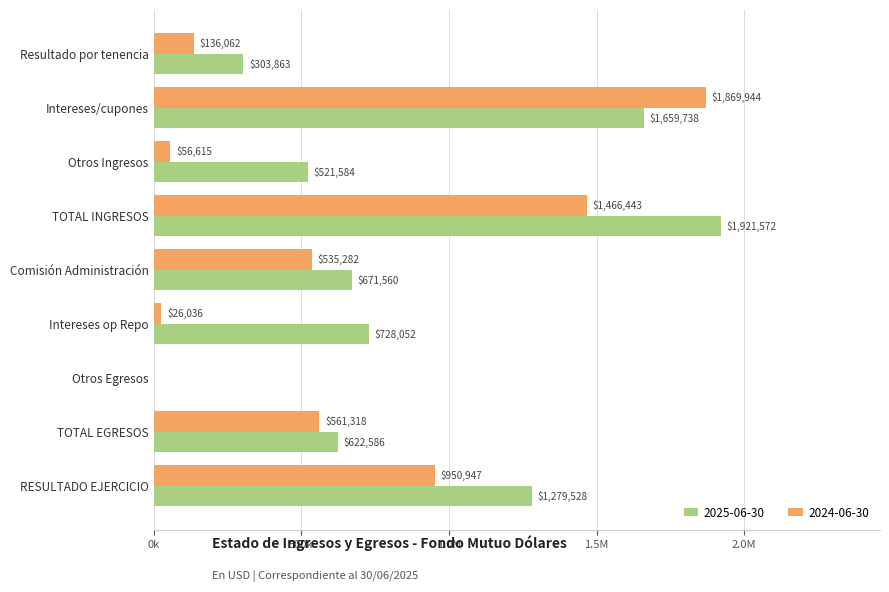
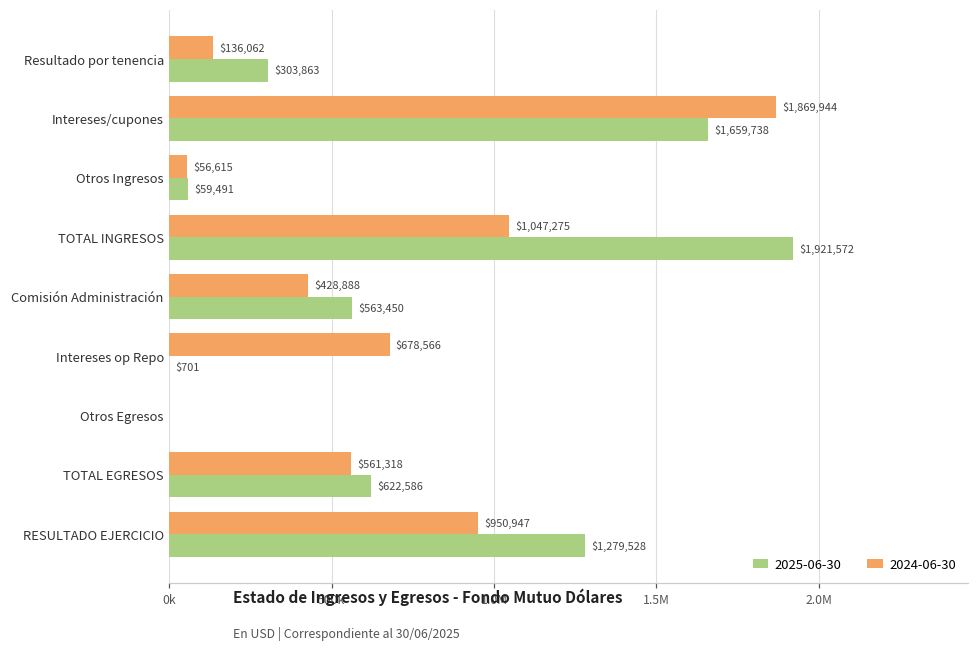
  {
    "2025-06-30": {
      "Resultado por tenencia": "$303,863",
      "Intereses/cupones": "$1,659,738",
-     "Otros Ingresos": "$521,584",
+     "Otros Ingresos": "$59,491",
      "TOTAL INGRESOS": "$1,921,572",
-     "Comisión Administración": "$671,560",
-     "Intereses op Repo": "$728,052",
+     "Comisión Administración": "$563,450",
+     "Intereses op Repo": "$701",
      "TOTAL EGRESOS": "$622,586",
      "RESULTADO EJERCICIO": "$1,279,528"
    },
    "2024-06-30": {
      "Resultado por tenencia": "$136,062",
      "Intereses/cupones": "$1,869,944",
      "Otros Ingresos": "$56,615",
-     "TOTAL INGRESOS": "$1,466,443",
-     "Comisión Administración": "$535,282",
-     "Intereses op Repo": "$26,036",
+     "TOTAL INGRESOS": "$1,047,275",
+     "Comisión Administración": "$428,888",
+     "Intereses op Repo": "$678,566",
      "TOTAL EGRESOS": "$561,318",
      "RESULTADO EJERCICIO": "$950,947"
    }
  }
